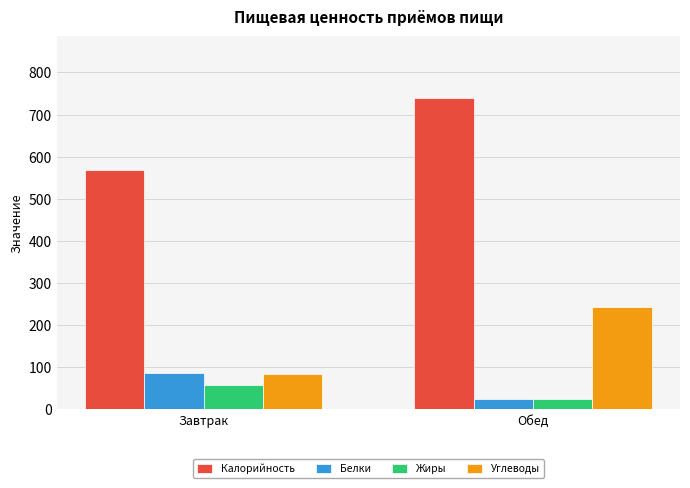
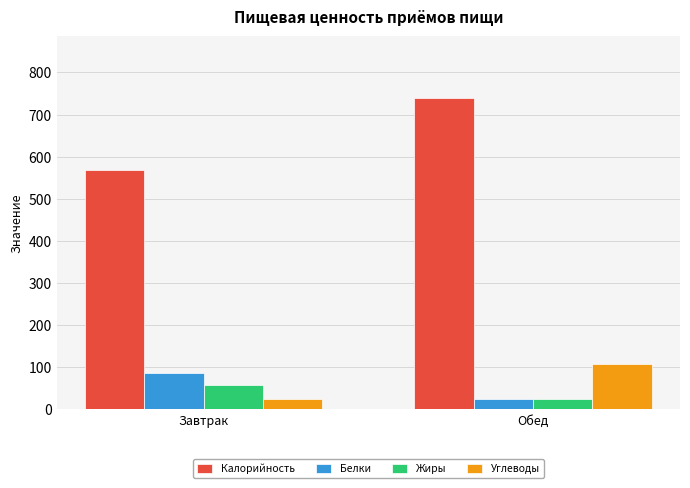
  {
    "Калорийность": {
      "Завтрак": 570,
      "Обед": 740
    },
    "Белки": {
      "Завтрак": 90,
      "Обед": 20
    },
    "Жиры": {
      "Завтрак": 60,
      "Обед": 20
    },
    "Углеводы": {
-     "Завтрак": 80,
-     "Обед": 240
+     "Завтрак": 20,
+     "Обед": 110
    }
  }
